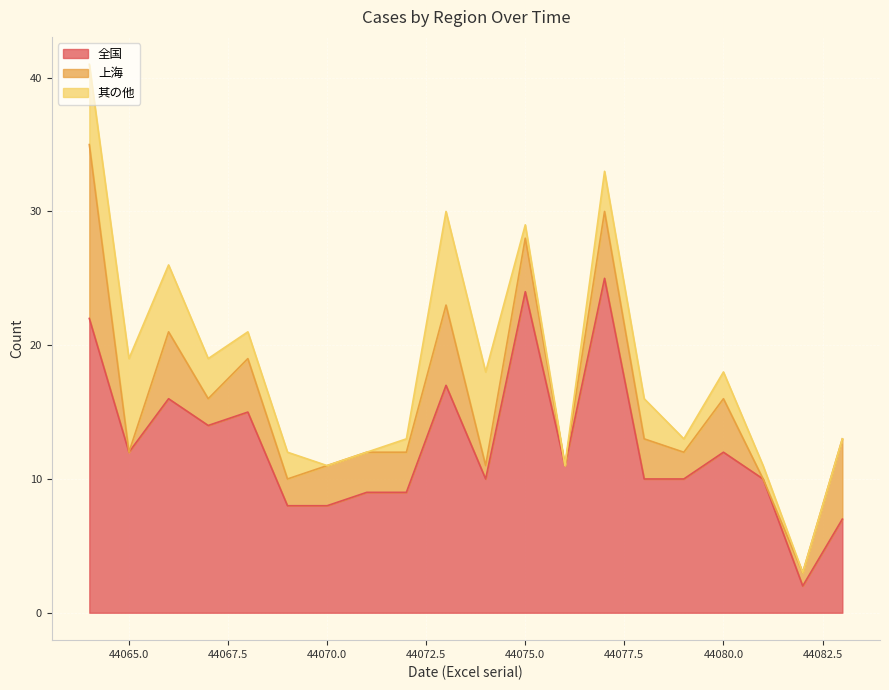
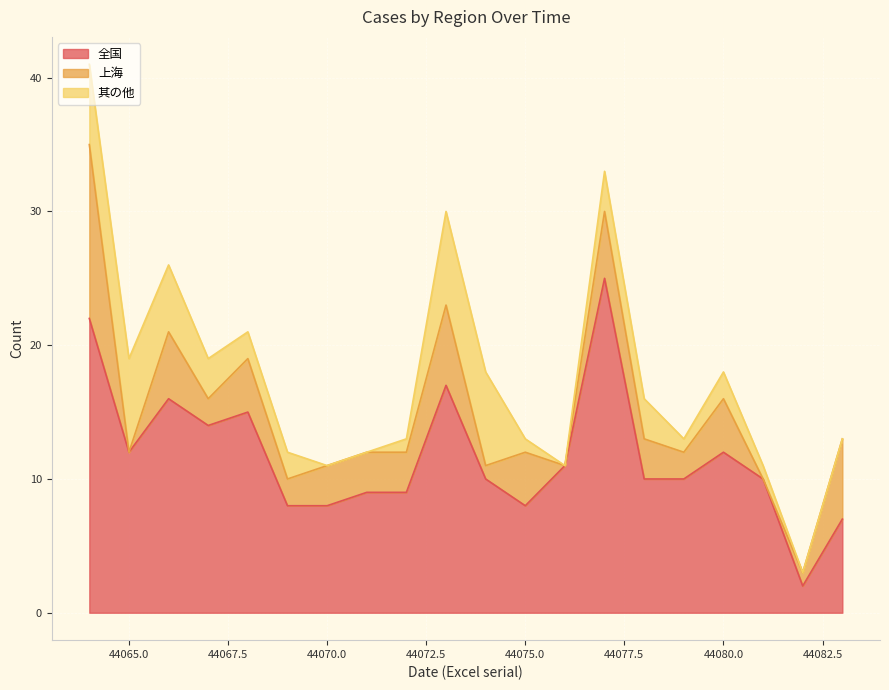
  {
    "全国": {
      "44070.0": 8,
-     "44075.0": 24,
+     "44075.0": 8,
      "44080.0": 12
    }
  }
